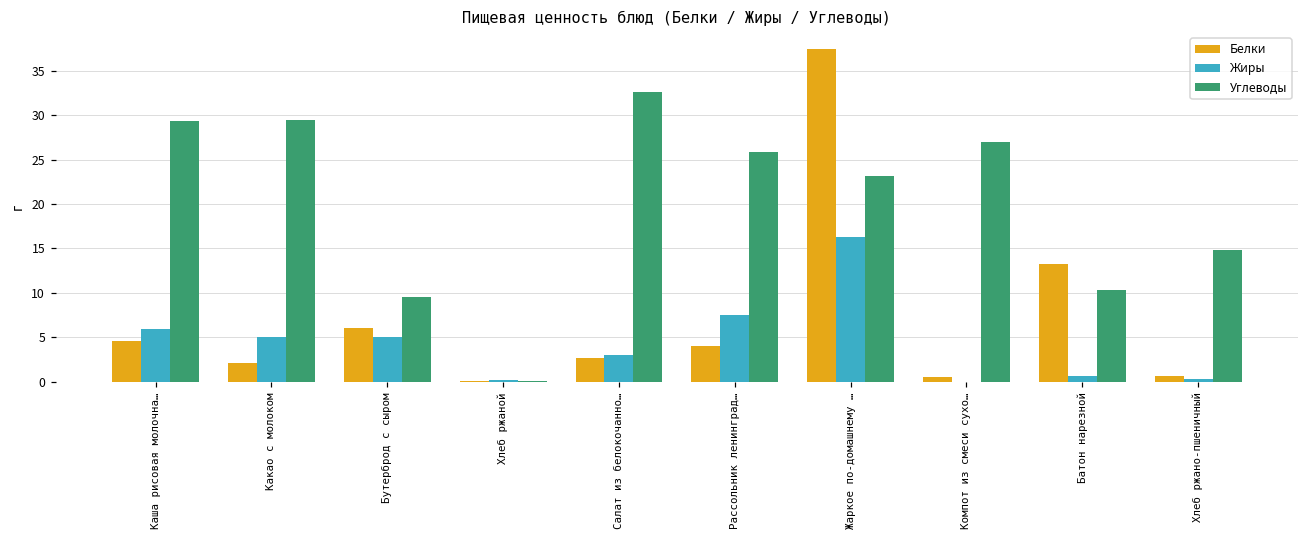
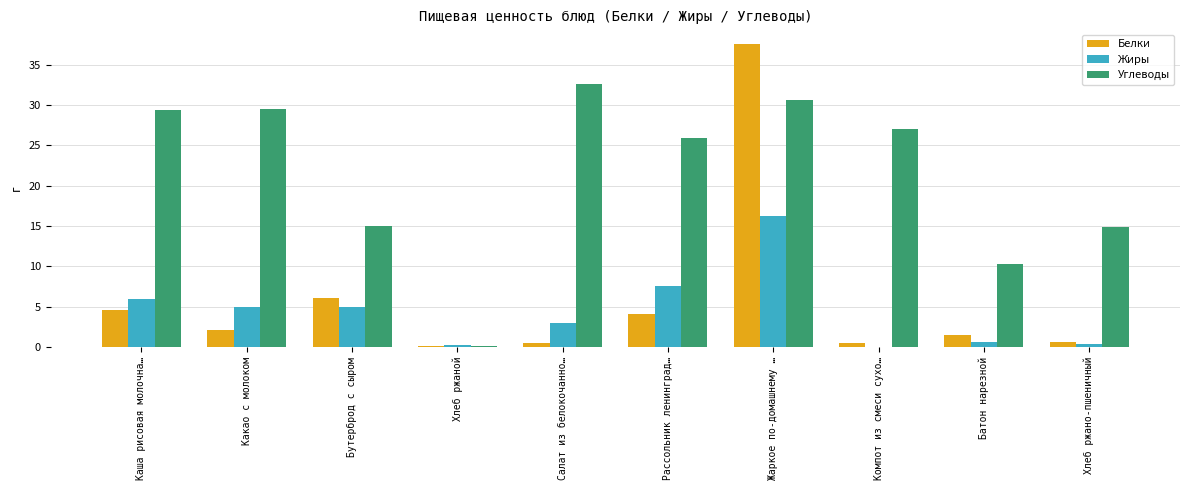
  {
    "Белки": {
      "Каша рисовая молочна…": 5,
      "Какао с молоком": 2,
      "Бутерброд с сыром": 6,
-     "Салат из белокочанно…": 3,
+     "Салат из белокочанно…": 1,
      "Рассольник ленинград…": 4,
      "Жаркое по-домашнему …": 37,
      "Компот из смеси сухо…": 1,
-     "Батон нарезной": 13,
+     "Батон нарезной": 2,
      "Хлеб ржано-пшеничный": 1
    },
    "Жиры": {
      "Каша рисовая молочна…": 6,
      "Какао с молоком": 5,
      "Бутерброд с сыром": 5,
      "Салат из белокочанно…": 3,
      "Рассольник ленинград…": 8,
      "Жаркое по-домашнему …": 16,
      "Компот из смеси сухо…": 0,
      "Батон нарезной": 1,
      "Хлеб ржано-пшеничный": 0
    },
    "Углеводы": {
      "Каша рисовая молочна…": 29,
      "Какао с молоком": 29,
-     "Бутерброд с сыром": 10,
+     "Бутерброд с сыром": 15,
      "Салат из белокочанно…": 33,
      "Рассольник ленинград…": 26,
-     "Жаркое по-домашнему …": 23,
+     "Жаркое по-домашнему …": 31,
      "Компот из смеси сухо…": 27,
      "Батон нарезной": 10,
      "Хлеб ржано-пшеничный": 15
    }
  }
